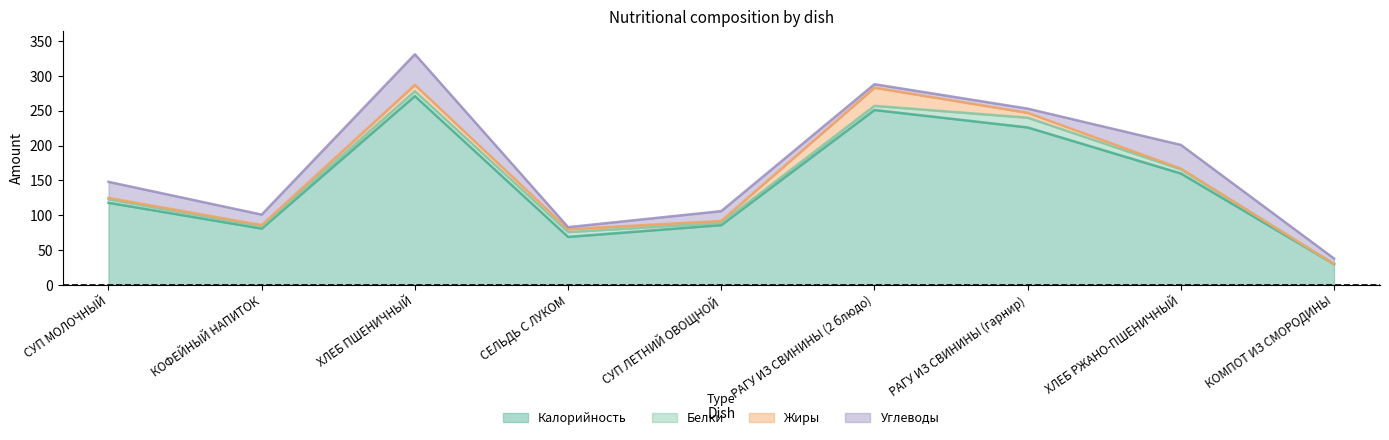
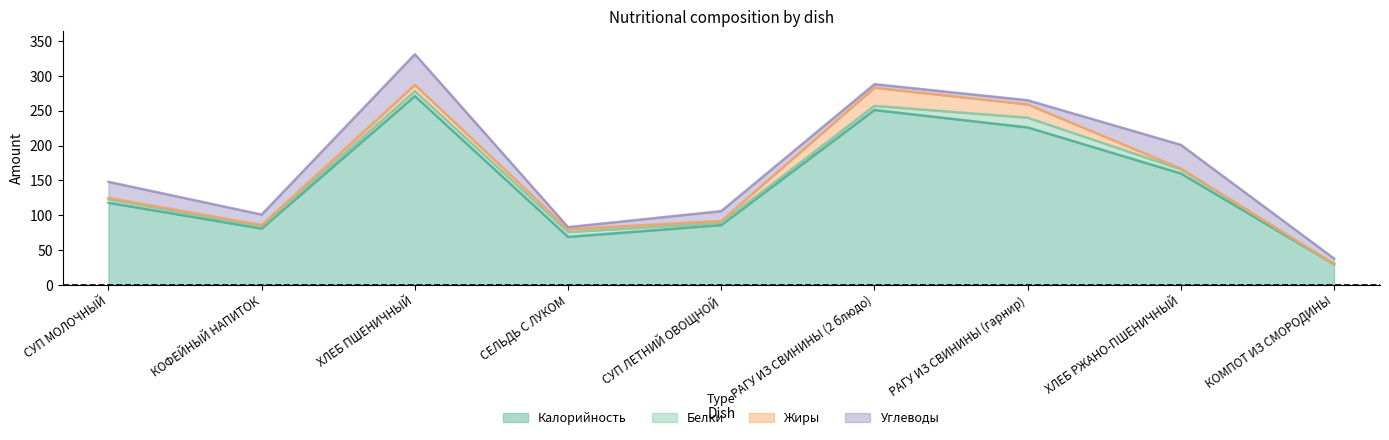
  {
    "Жиры": {
      "ХЛЕБ ПШЕНИЧНЫЙ": 10,
      "РАГУ ИЗ СВИНИНЫ (2 блюдо)": 30,
-     "РАГУ ИЗ СВИНИНЫ (гарнир)": 10
+     "РАГУ ИЗ СВИНИНЫ (гарнир)": 20
    }
  }
